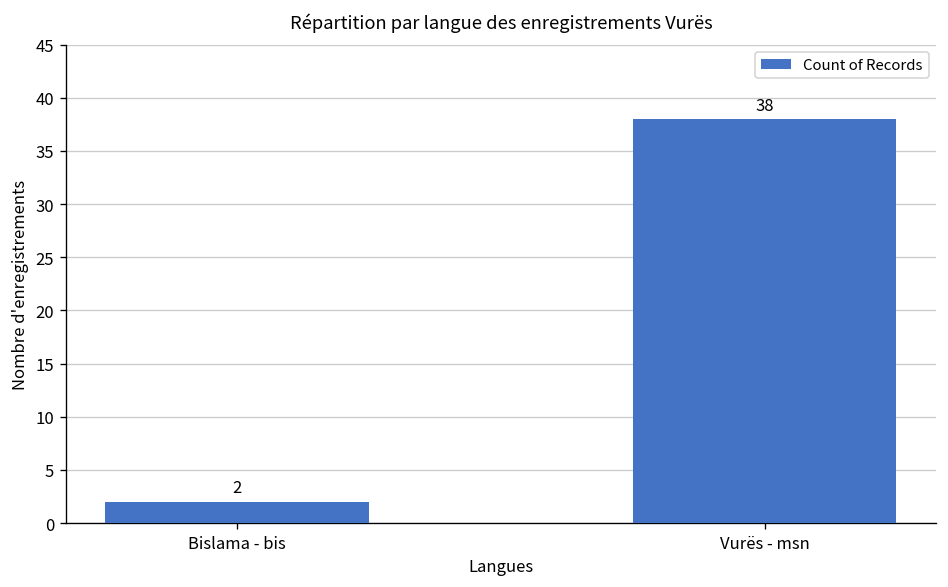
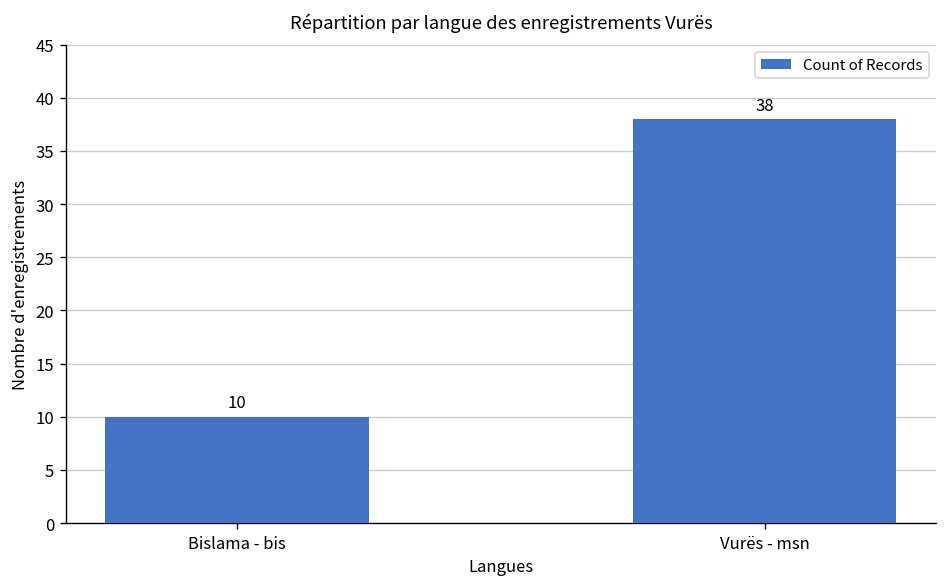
  {
-   "Bislama - bis": 2,
+   "Bislama - bis": 10,
    "Vurës - msn": 38
  }
